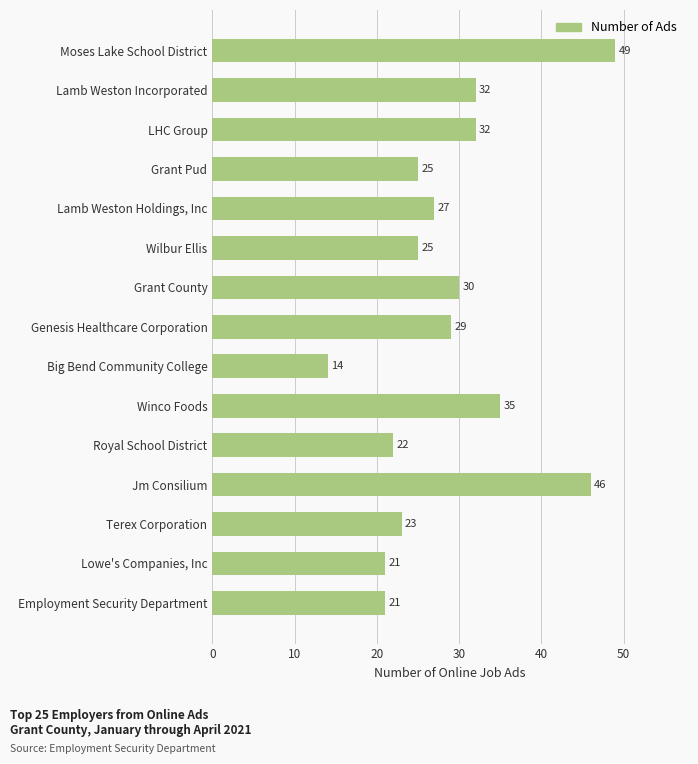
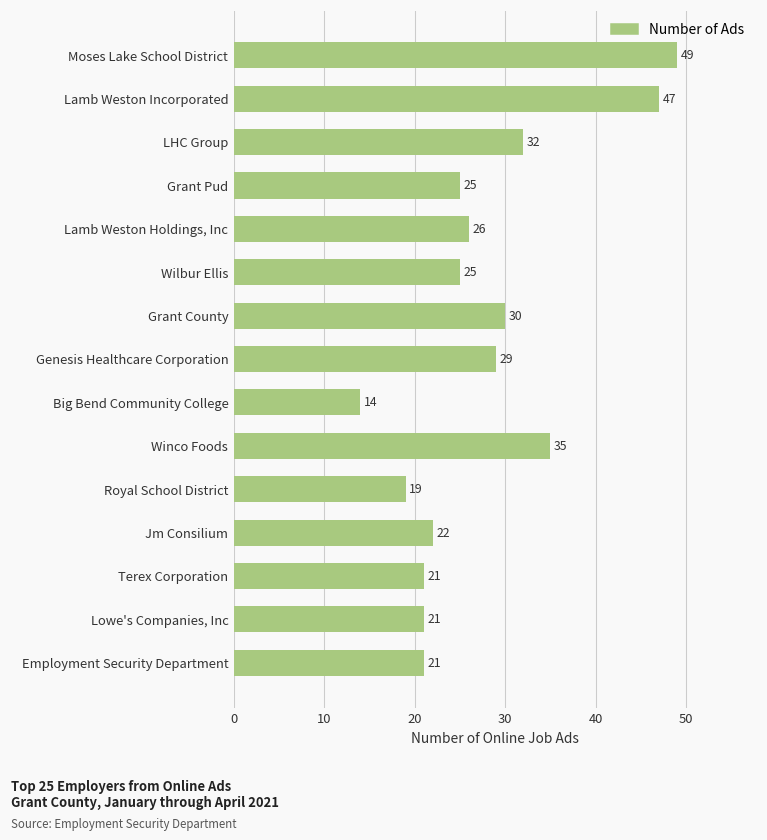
  {
    "Moses Lake School District": 49,
-   "Lamb Weston Incorporated": 32,
+   "Lamb Weston Incorporated": 47,
    "LHC Group": 32,
    "Grant Pud": 25,
-   "Lamb Weston Holdings, Inc": 27,
+   "Lamb Weston Holdings, Inc": 26,
    "Wilbur Ellis": 25,
    "Grant County": 30,
    "Genesis Healthcare Corporation": 29,
    "Big Bend Community College": 14,
    "Winco Foods": 35,
-   "Royal School District": 22,
-   "Jm Consilium": 46,
-   "Terex Corporation": 23,
+   "Royal School District": 19,
+   "Jm Consilium": 22,
+   "Terex Corporation": 21,
    "Lowe's Companies, Inc": 21,
    "Employment Security Department": 21
  }
